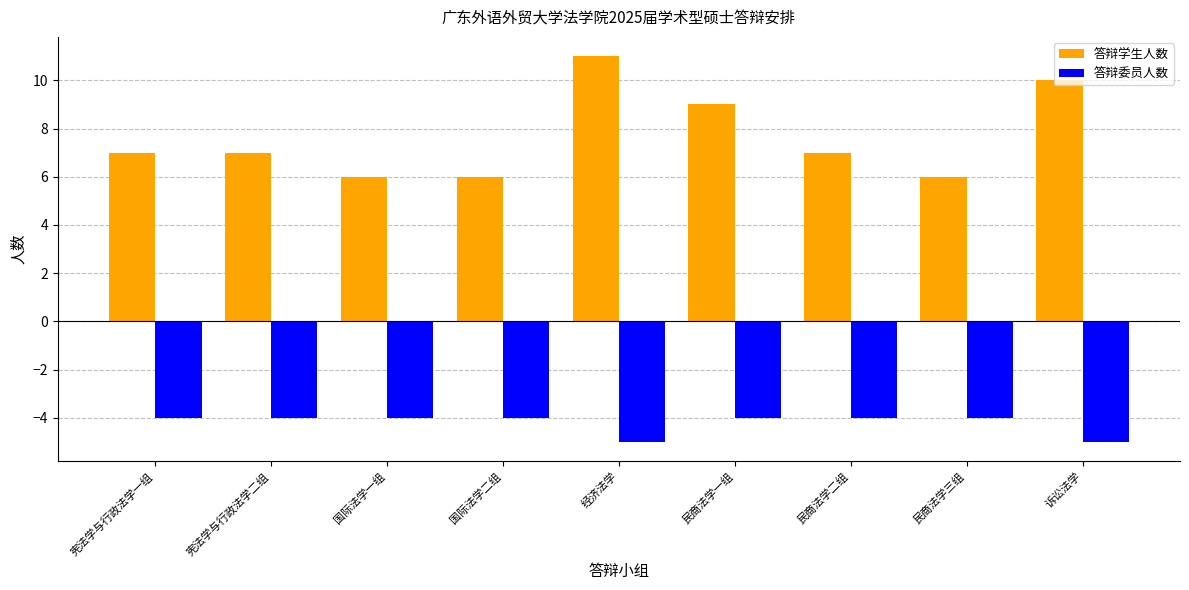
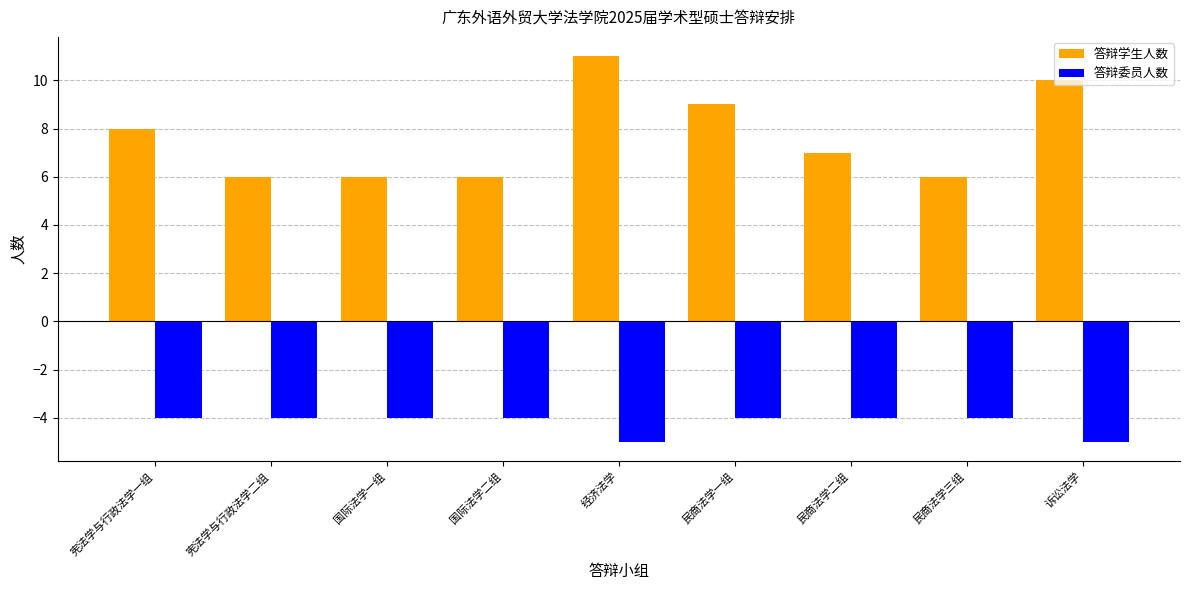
  {
    "答辩学生人数": {
-     "宪法学与行政法学一组": 7,
-     "宪法学与行政法学二组": 7,
+     "宪法学与行政法学一组": 8,
+     "宪法学与行政法学二组": 6,
      "国际法学一组": 6,
      "国际法学二组": 6,
      "经济法学": 11,
      "民商法学一组": 9,
      "民商法学二组": 7,
      "民商法学三组": 6
    },
    "答辩委员人数": {
      "宪法学与行政法学一组": -4,
      "宪法学与行政法学二组": -4,
      "国际法学一组": -4,
      "国际法学二组": -4,
      "经济法学": -5,
      "民商法学一组": -4,
      "民商法学二组": -4,
      "民商法学三组": -4,
      "诉讼法学": -5
    }
  }
